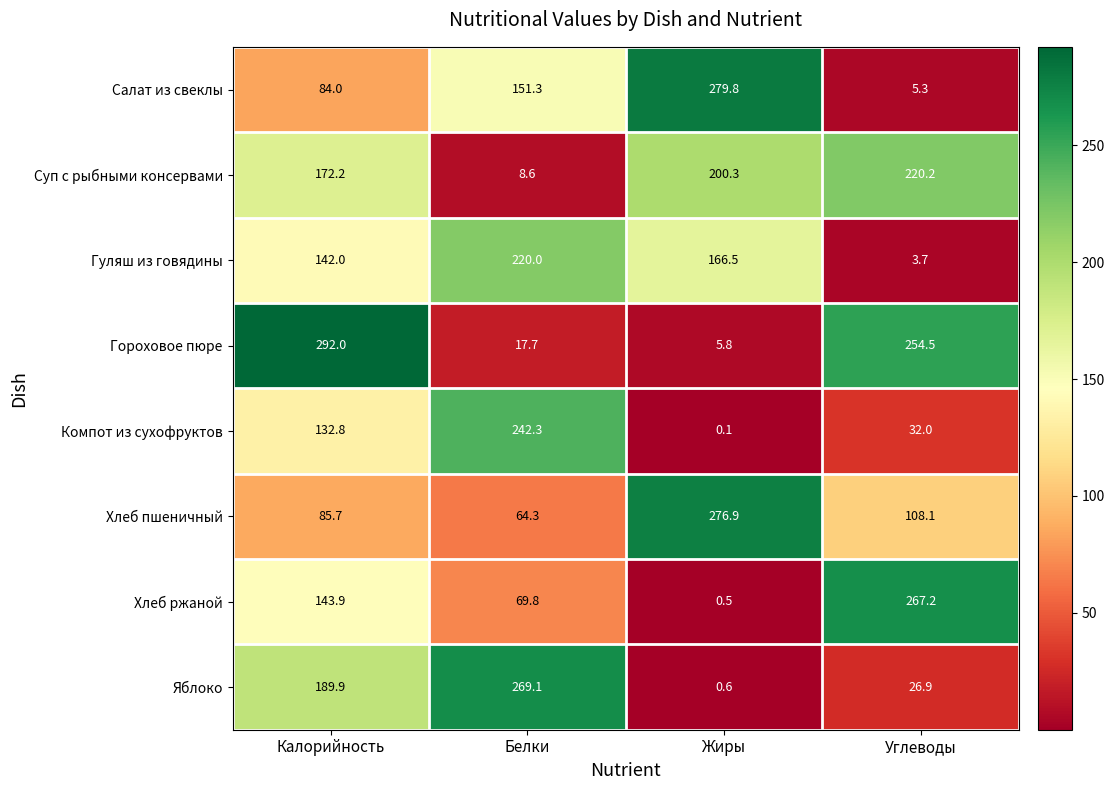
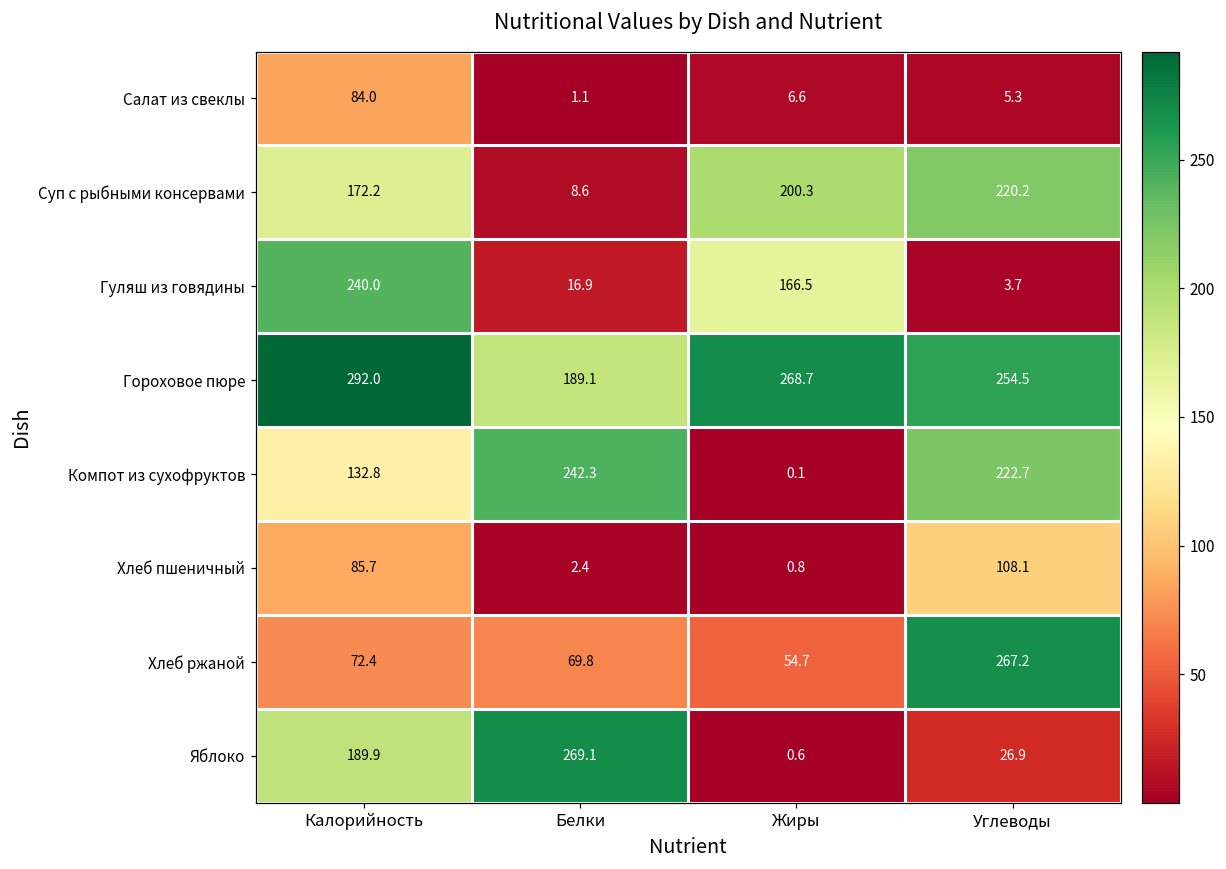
  {
    "Салат из свеклы": {
      "Калорийность": 84.0,
-     "Белки": 151.3,
-     "Жиры": 279.8,
+     "Белки": 1.1,
+     "Жиры": 6.6,
      "Углеводы": 5.3
    },
    "Суп с рыбными консервами": {
      "Калорийность": 172.2,
      "Белки": 8.6,
      "Жиры": 200.3,
      "Углеводы": 220.2
    },
    "Гуляш из говядины": {
-     "Калорийность": 142.0,
-     "Белки": 220.0,
+     "Калорийность": 240.0,
+     "Белки": 16.9,
      "Жиры": 166.5,
      "Углеводы": 3.7
    },
    "Гороховое пюре": {
      "Калорийность": 292.0,
-     "Белки": 17.7,
-     "Жиры": 5.8,
+     "Белки": 189.1,
+     "Жиры": 268.7,
      "Углеводы": 254.5
    },
    "Компот из сухофруктов": {
      "Калорийность": 132.8,
      "Белки": 242.3,
      "Жиры": 0.1,
-     "Углеводы": 32.0
+     "Углеводы": 222.7
    },
    "Хлеб пшеничный": {
      "Калорийность": 85.7,
-     "Белки": 64.3,
-     "Жиры": 276.9,
+     "Белки": 2.4,
+     "Жиры": 0.8,
      "Углеводы": 108.1
    },
    "Хлеб ржаной": {
-     "Калорийность": 143.9,
+     "Калорийность": 72.4,
      "Белки": 69.8,
-     "Жиры": 0.5,
+     "Жиры": 54.7,
      "Углеводы": 267.2
    },
    "Яблоко": {
      "Калорийность": 189.9,
      "Белки": 269.1,
      "Жиры": 0.6,
      "Углеводы": 26.9
    }
  }
